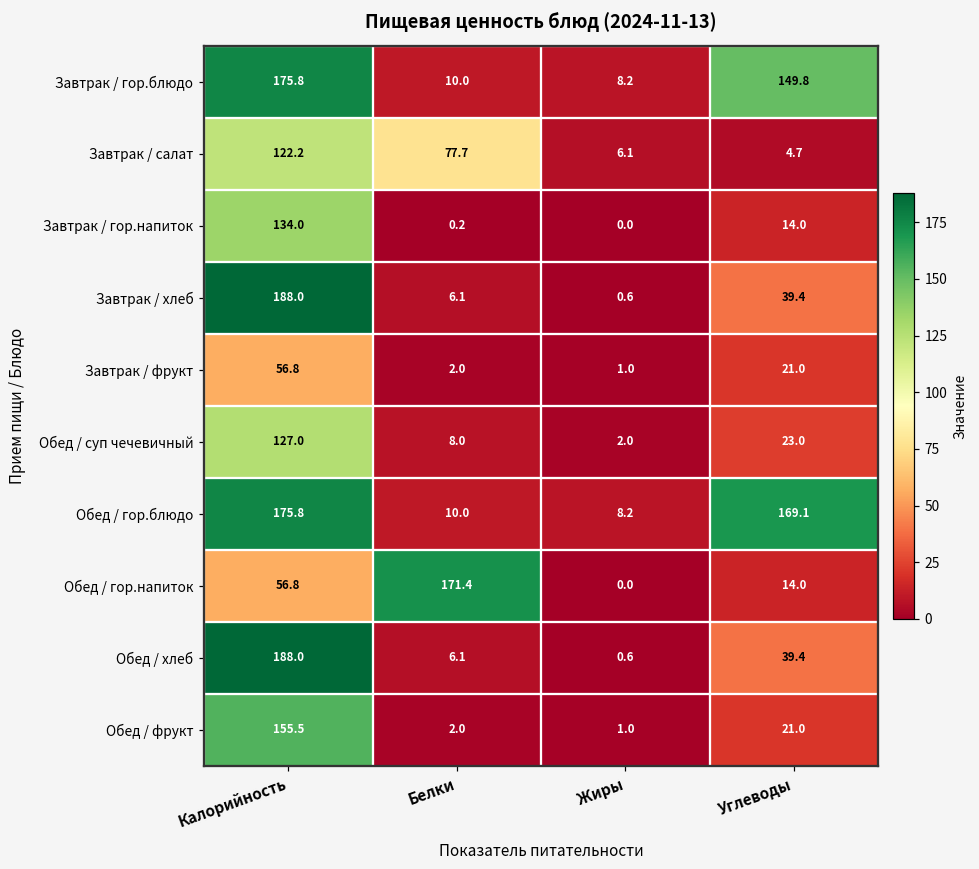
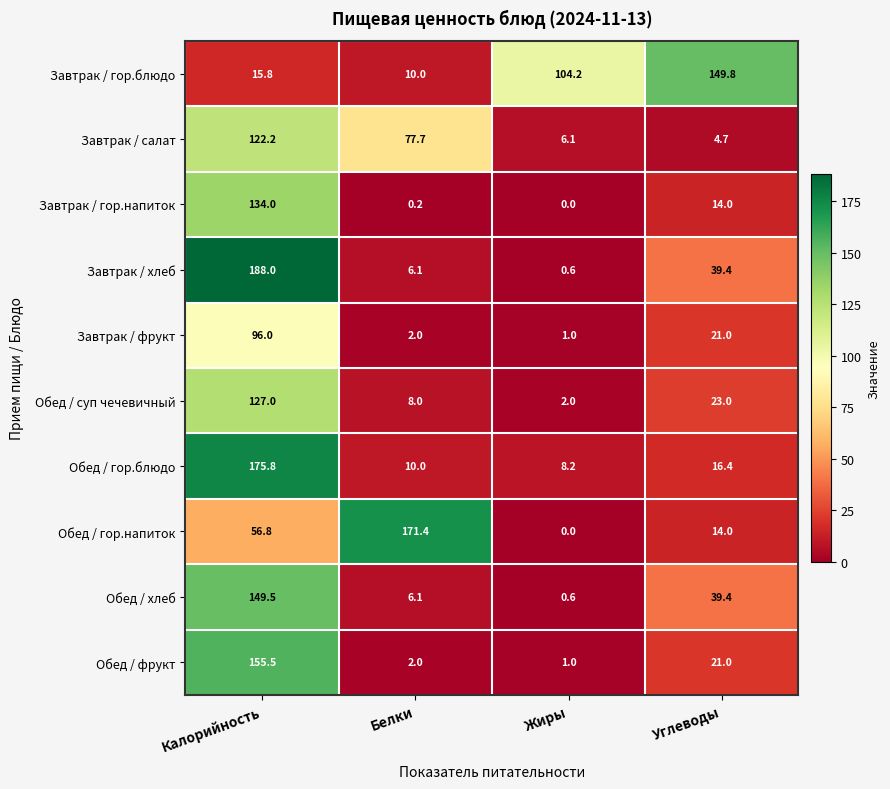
  {
    "Завтрак / гор.блюдо": {
-     "Калорийность": 175.8,
+     "Калорийность": 15.8,
      "Белки": 10.0,
-     "Жиры": 8.2,
+     "Жиры": 104.2,
      "Углеводы": 149.8
    },
    "Завтрак / салат": {
      "Калорийность": 122.2,
      "Белки": 77.7,
      "Жиры": 6.1,
      "Углеводы": 4.7
    },
    "Завтрак / гор.напиток": {
      "Калорийность": 134.0,
      "Белки": 0.2,
      "Жиры": 0.0,
      "Углеводы": 14.0
    },
    "Завтрак / хлеб": {
      "Калорийность": 188.0,
      "Белки": 6.1,
      "Жиры": 0.6,
      "Углеводы": 39.4
    },
    "Завтрак / фрукт": {
-     "Калорийность": 56.8,
+     "Калорийность": 96.0,
      "Белки": 2.0,
      "Жиры": 1.0,
      "Углеводы": 21.0
    },
    "Обед / суп чечевичный": {
      "Калорийность": 127.0,
      "Белки": 8.0,
      "Жиры": 2.0,
      "Углеводы": 23.0
    },
    "Обед / гор.блюдо": {
      "Калорийность": 175.8,
      "Белки": 10.0,
      "Жиры": 8.2,
-     "Углеводы": 169.1
+     "Углеводы": 16.4
    },
    "Обед / гор.напиток": {
      "Калорийность": 56.8,
      "Белки": 171.4,
      "Жиры": 0.0,
      "Углеводы": 14.0
    },
    "Обед / хлеб": {
-     "Калорийность": 188.0,
+     "Калорийность": 149.5,
      "Белки": 6.1,
      "Жиры": 0.6,
      "Углеводы": 39.4
    },
    "Обед / фрукт": {
      "Калорийность": 155.5,
      "Белки": 2.0,
      "Жиры": 1.0,
      "Углеводы": 21.0
    }
  }
